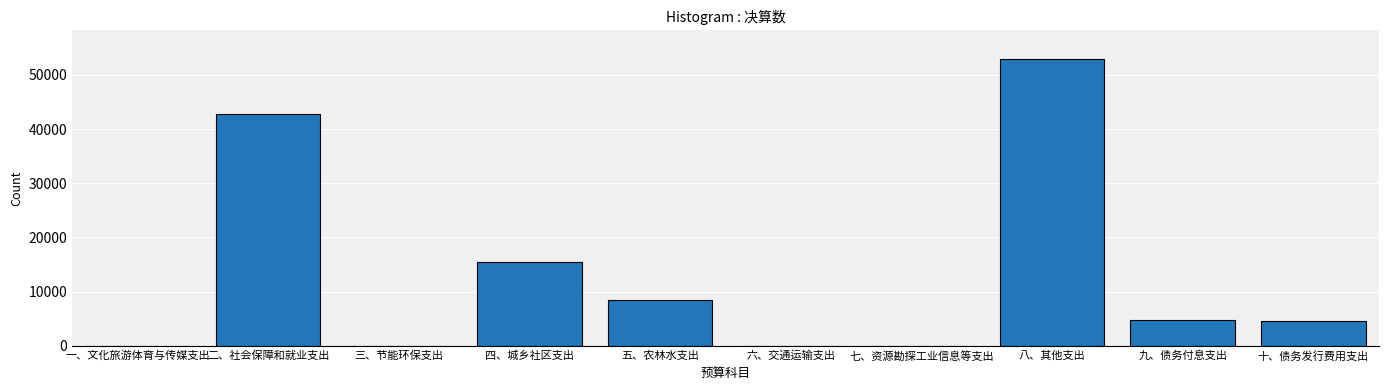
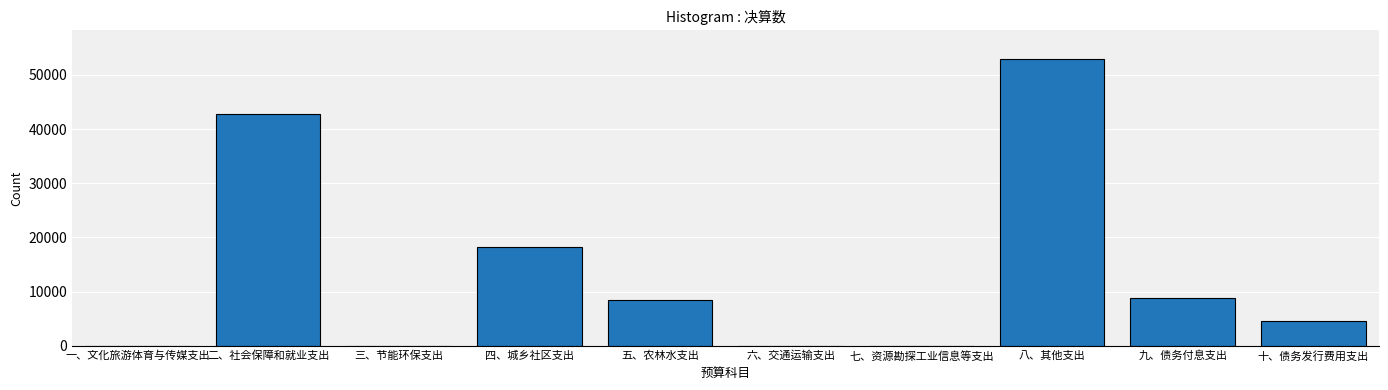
  {
    "一、文化旅游体育与传媒支出": 0,
    "二、社会保障和就业支出": 43000,
    "三、节能环保支出": 0,
-   "四、城乡社区支出": 15000,
+   "四、城乡社区支出": 18000,
    "五、农林水支出": 9000,
    "六、交通运输支出": 0,
    "七、资源勘探工业信息等支出": 0,
    "八、其他支出": 53000,
-   "九、债务付息支出": 5000,
+   "九、债务付息支出": 9000,
    "十、债务发行费用支出": 5000
  }
